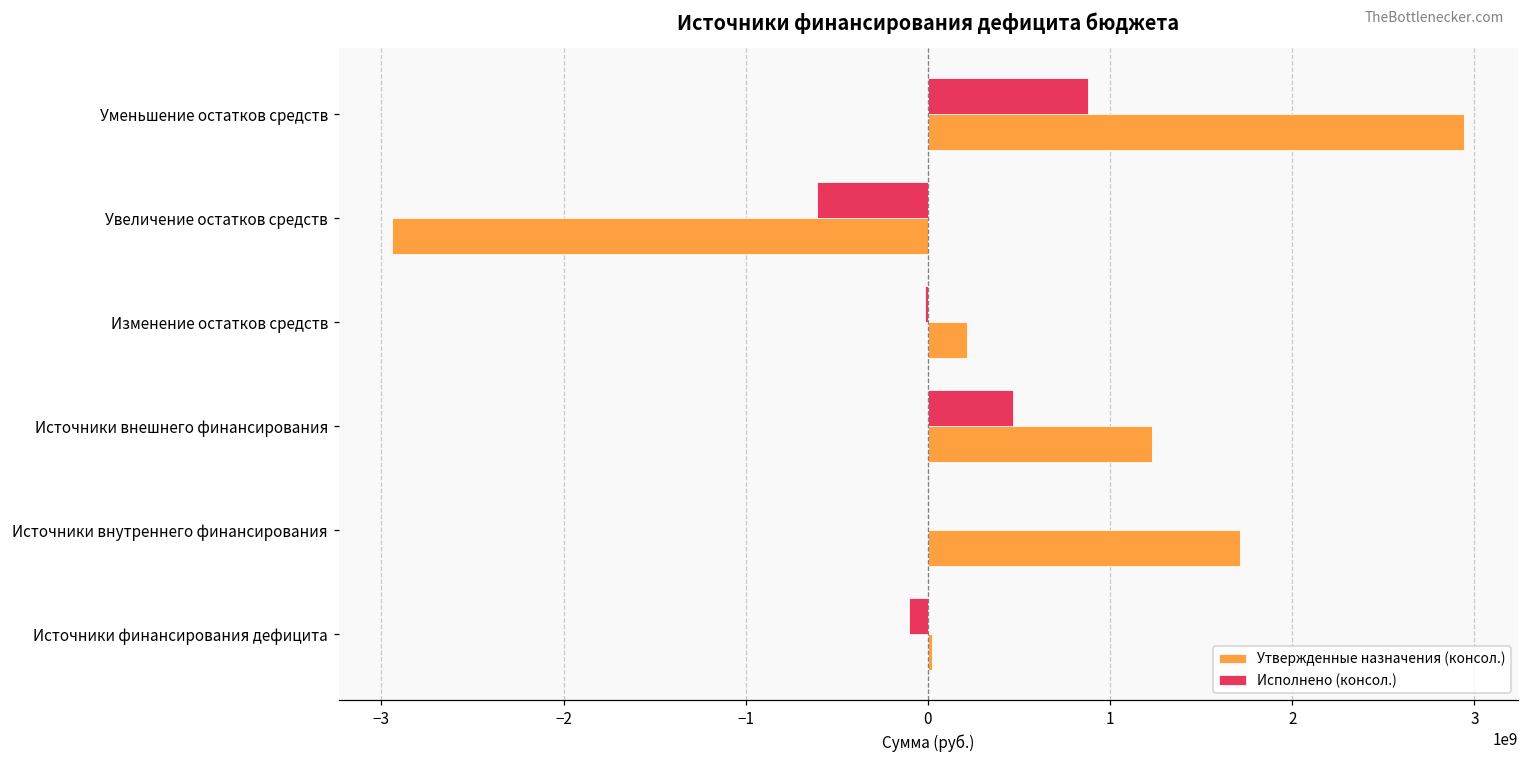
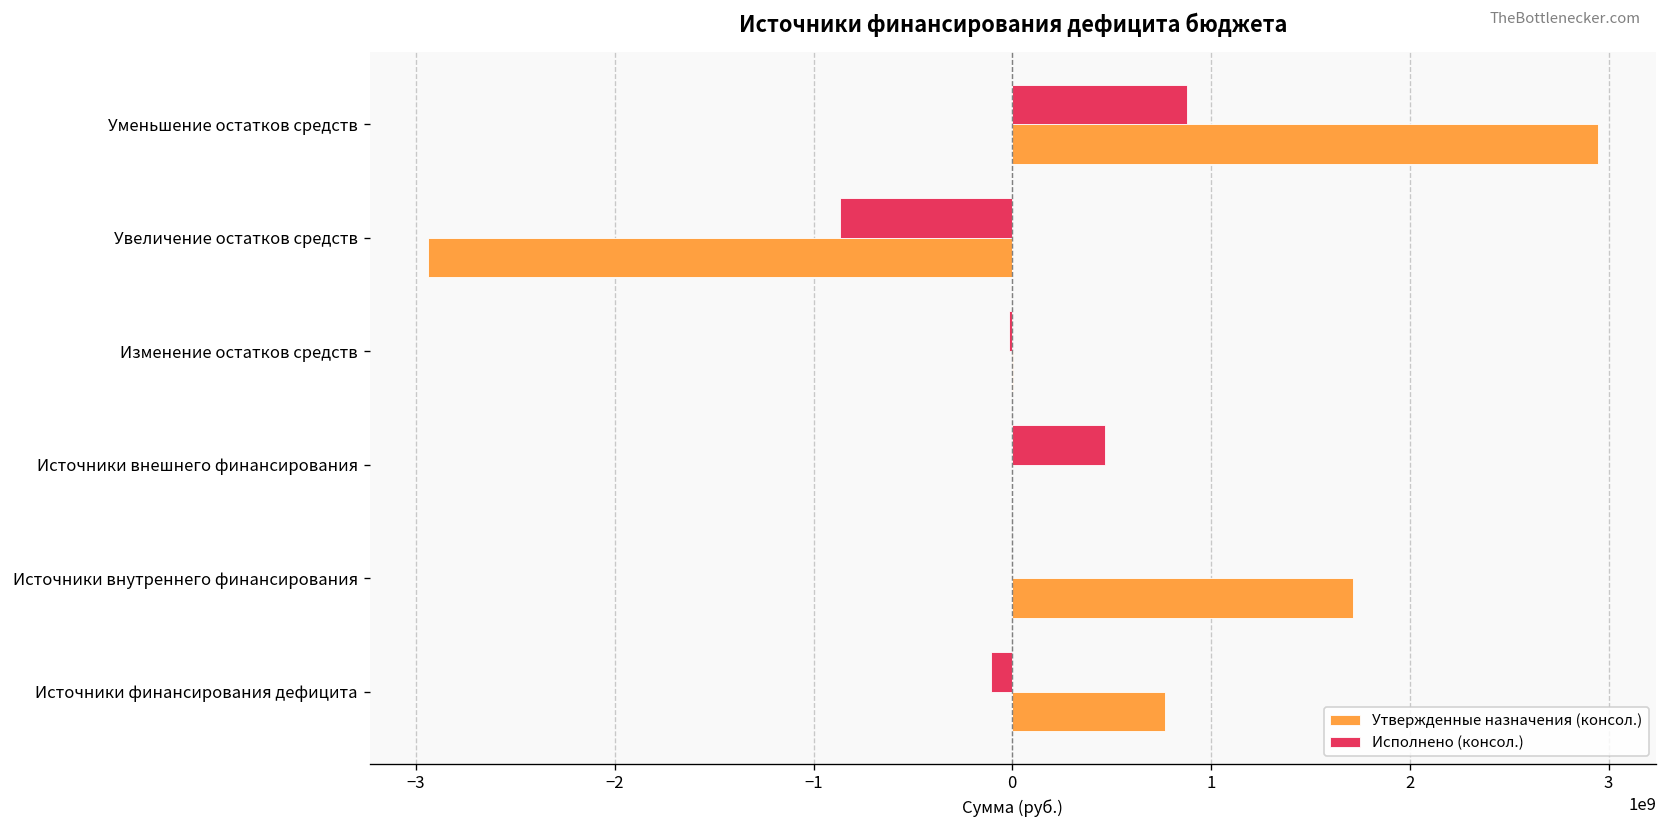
  {
    "Утвержденные назначения (консол.)": {
      "Уменьшение остатков средств": 2940000000,
      "Увеличение остатков средств": -2940000000,
-     "Изменение остатков средств": 210000000,
-     "Источники внешнего финансирования": 1230000000,
+     "Изменение остатков средств": 10000000,
+     "Источники внешнего финансирования": 0,
      "Источники внутреннего финансирования": 1710000000,
-     "Источники финансирования дефицита": 20000000
+     "Источники финансирования дефицита": 770000000
    },
    "Исполнено (консол.)": {
      "Уменьшение остатков средств": 880000000,
-     "Увеличение остатков средств": -610000000,
+     "Увеличение остатков средств": -860000000,
      "Изменение остатков средств": -20000000,
      "Источники внешнего финансирования": 470000000,
      "Источники финансирования дефицита": -110000000
    }
  }
